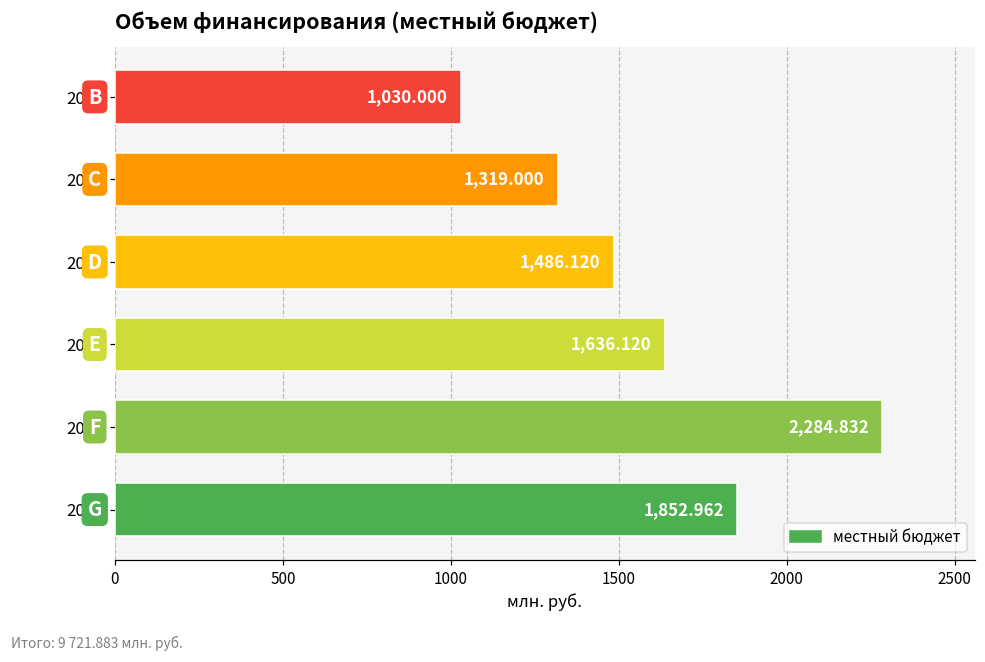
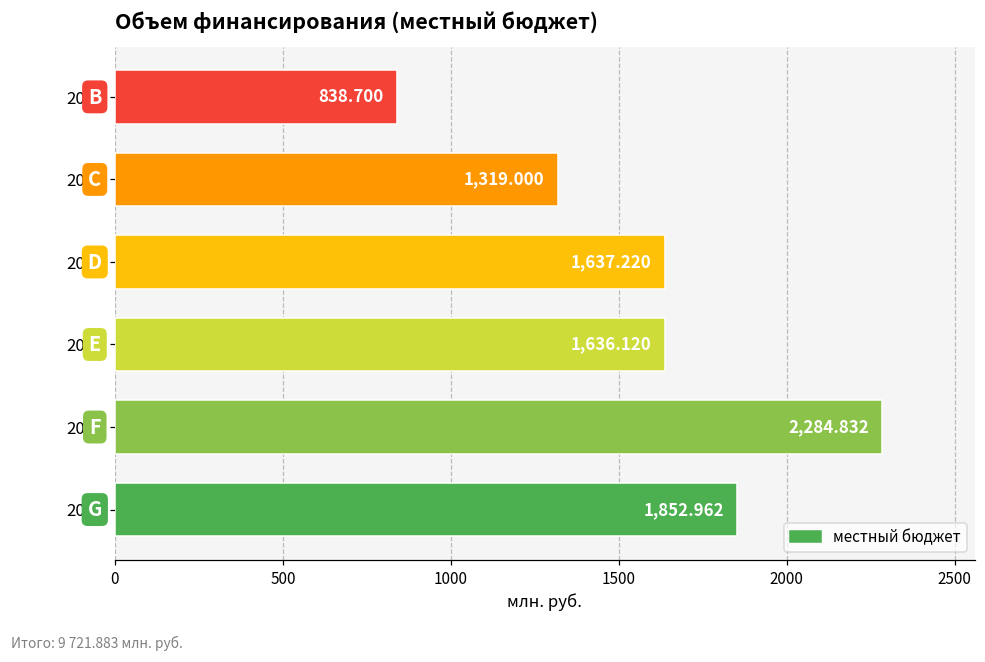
  {
-   "2025": "1,030.000",
+   "2025": "838.700",
    "2024": "1,319.000",
-   "2023": "1,486.120",
+   "2023": "1,637.220",
    "2022": "1,636.120",
    "2021": "2,284.832",
    "2020": "1,852.962"
  }
